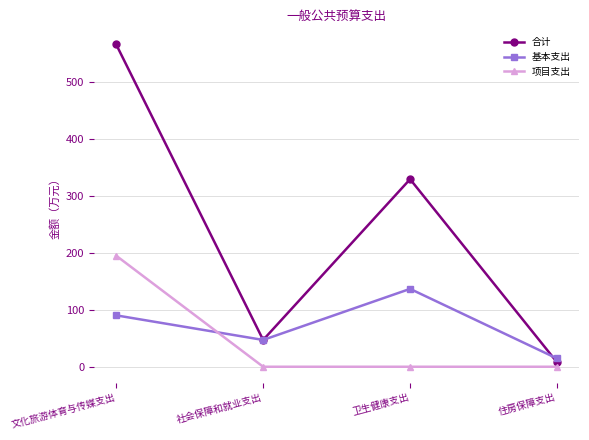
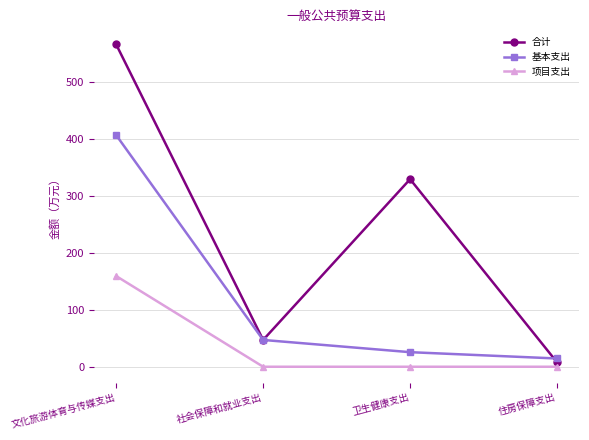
  {
    "合计": {
      "文化旅游体育与传媒支出": 570,
      "卫生健康支出": 330,
      "住房保障支出": 10
    },
    "基本支出": {
-     "文化旅游体育与传媒支出": 90,
-     "卫生健康支出": 140,
+     "文化旅游体育与传媒支出": 410,
+     "卫生健康支出": 30,
      "住房保障支出": 10
    },
    "项目支出": {
-     "文化旅游体育与传媒支出": 200,
+     "文化旅游体育与传媒支出": 160,
      "社会保障和就业支出": 0,
      "卫生健康支出": 0,
      "住房保障支出": 0
    }
  }
